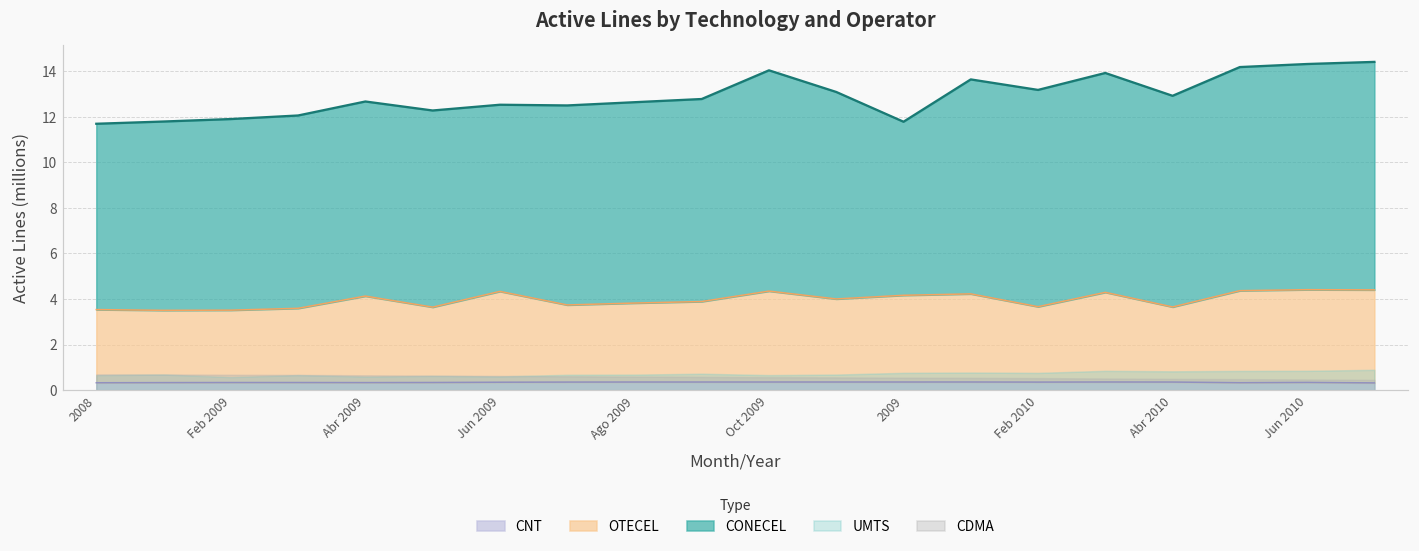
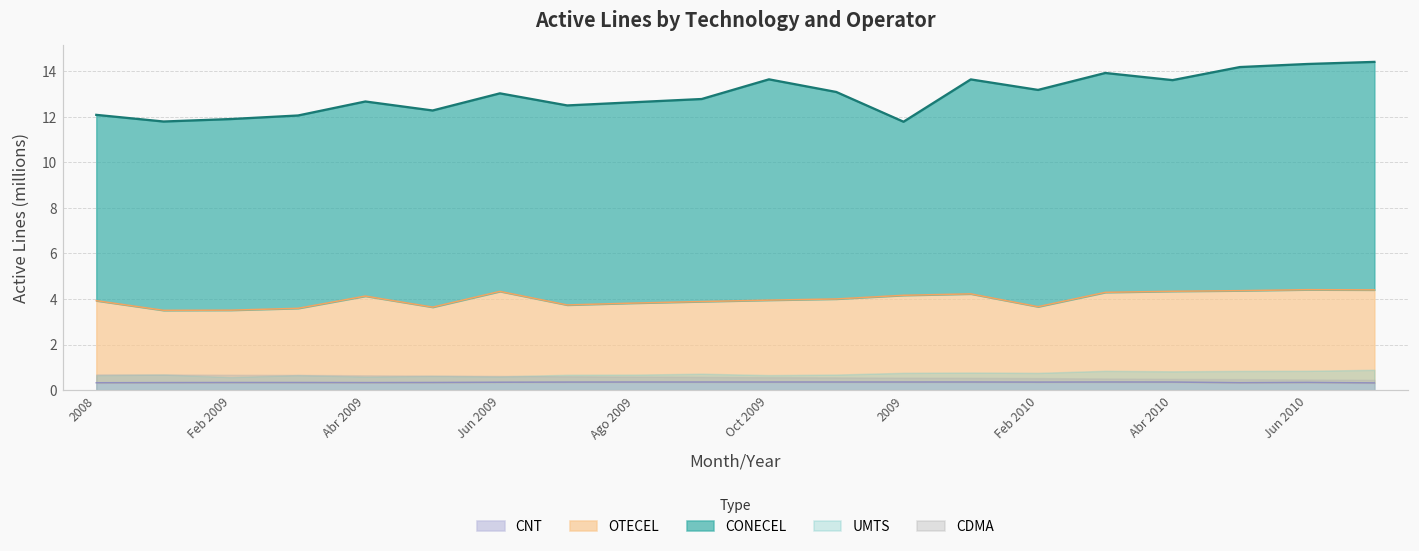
  {
    "OTECEL": {
-     "2008": 3.2,
+     "2008": 3.6,
      "Feb 2009": 3.2,
      "Abr 2009": 3.8,
      "Jun 2009": 4.0,
      "Ago 2009": 3.5,
-     "Oct 2009": 4.0,
+     "Oct 2009": 3.6,
      "2009": 3.8,
      "Feb 2010": 3.3,
-     "Abr 2010": 3.3,
+     "Abr 2010": 4.0,
      "Jun 2010": 4.1
    },
    "CONECEL": {
      "2008": 8.2,
      "Feb 2009": 8.4,
      "Abr 2009": 8.5,
-     "Jun 2009": 8.2,
+     "Jun 2009": 8.7,
      "Ago 2009": 8.8,
      "Oct 2009": 9.7,
      "2009": 7.6,
      "Feb 2010": 9.5,
      "Abr 2010": 9.3,
      "Jun 2010": 9.9
    }
  }
